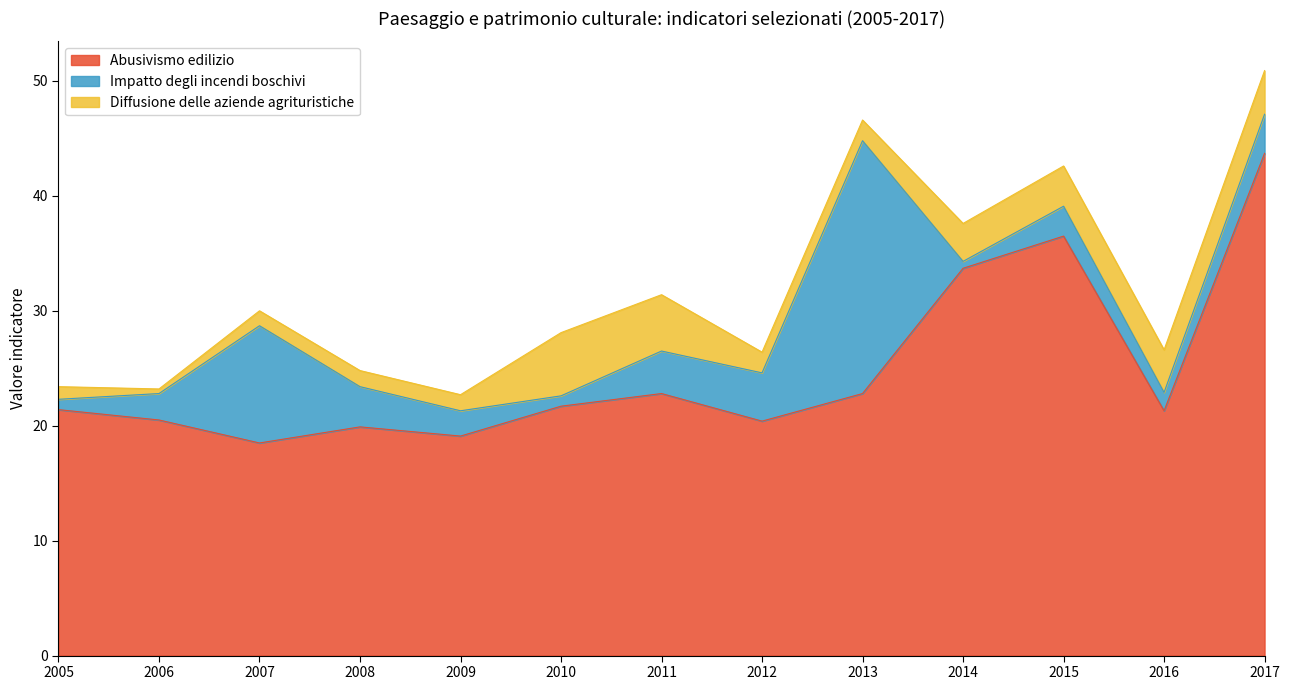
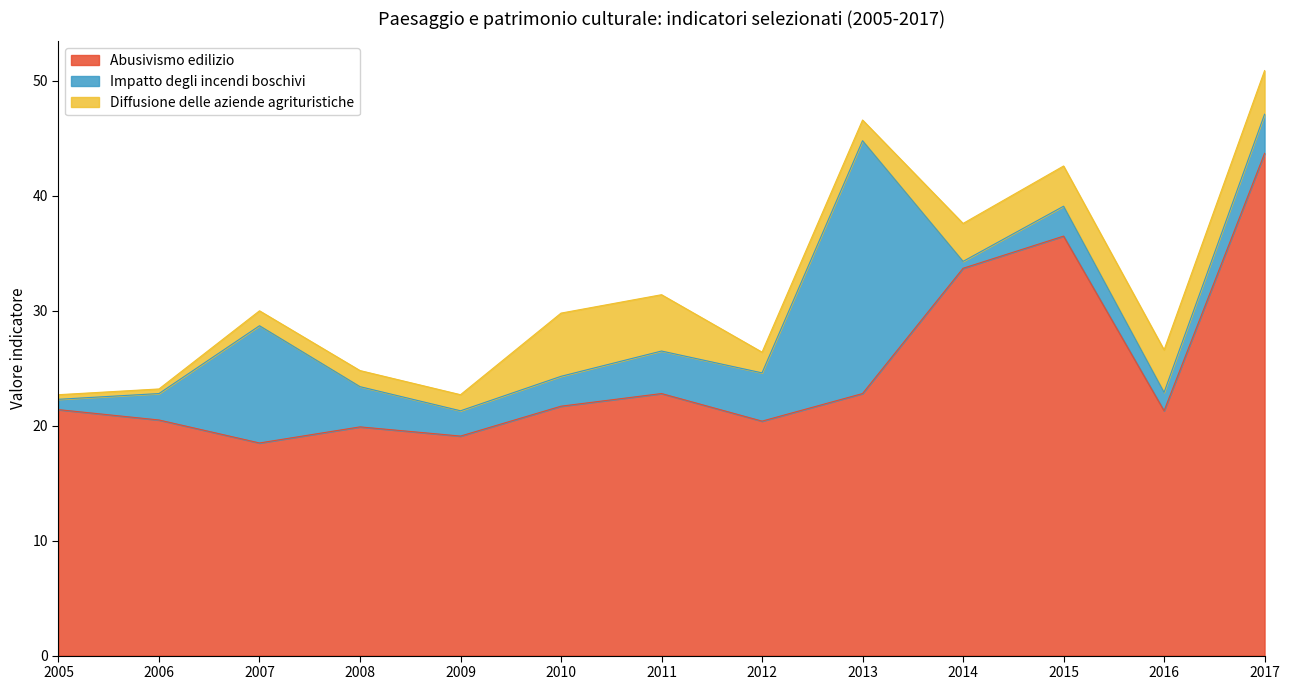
  {
    "Abusivismo edilizio": {
      "2005": 21.4,
      "2006": 20.5,
      "2007": 18.5,
      "2008": 19.9,
      "2009": 19.1,
      "2010": 21.7,
      "2011": 22.8,
      "2012": 20.4,
      "2013": 22.8,
      "2014": 33.7,
      "2015": 36.5,
      "2016": 21.3,
      "2017": 43.7
    },
    "Impatto degli incendi boschivi": {
      "2005": 0.9,
      "2006": 2.3,
      "2007": 10.2,
      "2008": 3.5,
      "2009": 2.2,
-     "2010": 0.9,
+     "2010": 2.6,
      "2011": 3.7,
      "2012": 4.2,
      "2013": 22.0,
      "2014": 0.6,
      "2015": 2.6,
      "2016": 1.6,
      "2017": 3.4
    },
    "Diffusione delle aziende agrituristiche": {
-     "2005": 1.1,
+     "2005": 0.4,
      "2006": 0.4,
      "2007": 1.3,
      "2008": 1.4,
      "2009": 1.4,
      "2010": 5.5,
      "2011": 4.9,
      "2012": 1.8,
      "2013": 1.8,
      "2014": 3.3,
      "2015": 3.5,
      "2016": 3.7,
      "2017": 3.8
    }
  }
